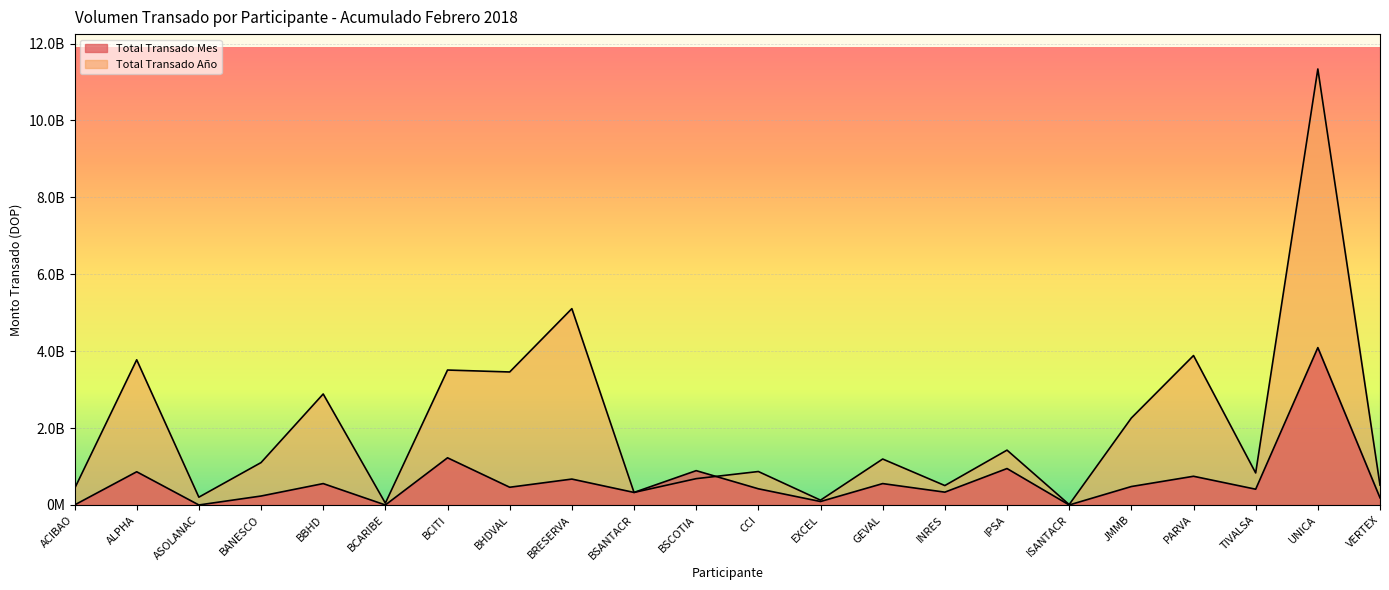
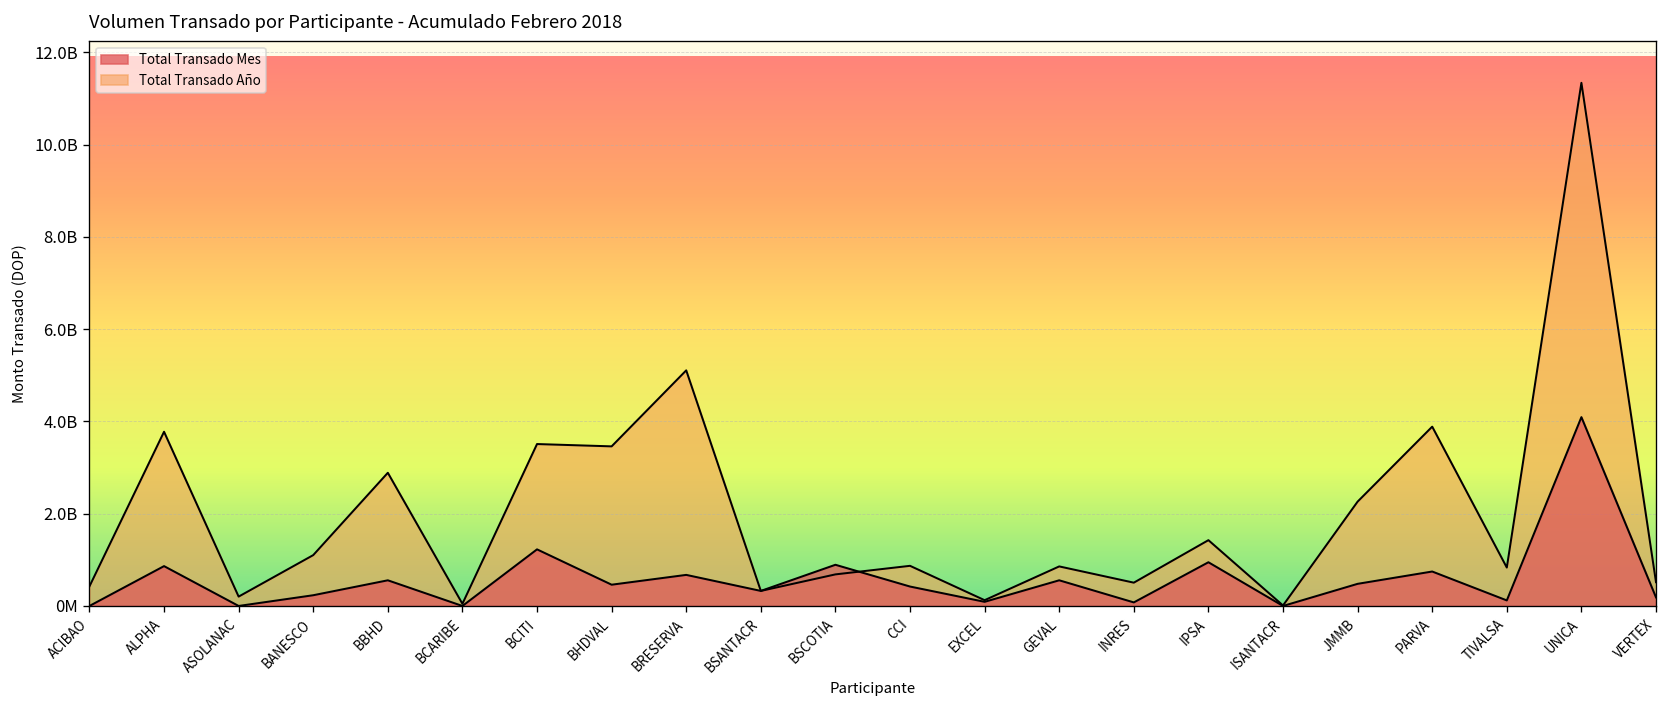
  {
    "Total Transado Mes": {
      "ACIBAO": 0,
      "ALPHA": 900000000,
      "ASOLANAC": 0,
      "BANESCO": 200000000,
      "BBHD": 600000000,
      "BCITI": 1200000000,
      "BHDVAL": 500000000,
      "BRESERVA": 700000000,
      "BSCOTIA": 900000000,
      "CCI": 400000000,
      "GEVAL": 600000000,
-     "INRES": 300000000,
+     "INRES": 100000000,
      "IPSA": 900000000,
      "JMMB": 500000000,
      "PARVA": 700000000,
-     "TIVALSA": 400000000,
+     "TIVALSA": 100000000,
      "UNICA": 4100000000,
      "VERTEX": 200000000
    },
    "Total Transado Año": {
      "ACIBAO": 400000000,
      "ALPHA": 3800000000,
      "ASOLANAC": 200000000,
      "BANESCO": 1100000000,
      "BBHD": 2900000000,
      "BCITI": 3500000000,
      "BHDVAL": 3500000000,
      "BRESERVA": 5100000000,
      "BSCOTIA": 700000000,
      "CCI": 900000000,
-     "GEVAL": 1200000000,
+     "GEVAL": 900000000,
      "INRES": 500000000,
      "IPSA": 1400000000,
      "JMMB": 2300000000,
      "PARVA": 3900000000,
      "TIVALSA": 800000000,
      "UNICA": 11300000000,
      "VERTEX": 500000000
    }
  }
